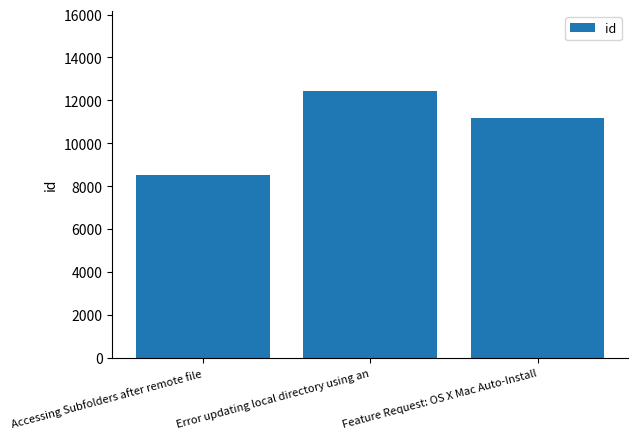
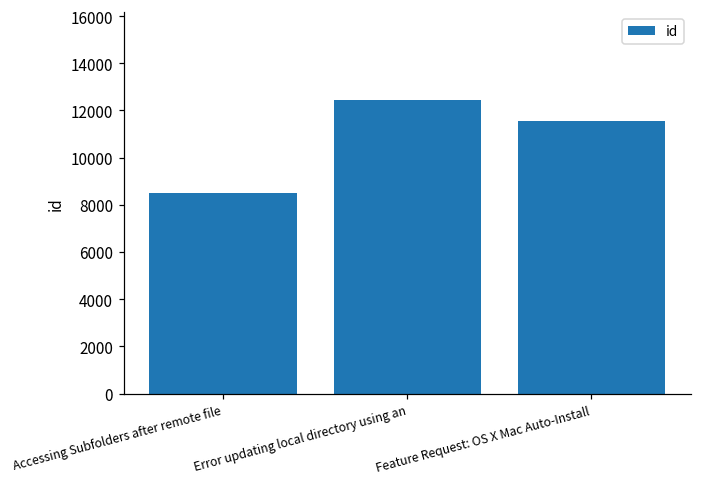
  {
    "Accessing Subfolders after remote file": 8500,
    "Error updating local directory using an": 12400,
-   "Feature Request: OS X Mac Auto-Install": 11200
+   "Feature Request: OS X Mac Auto-Install": 11600
  }
